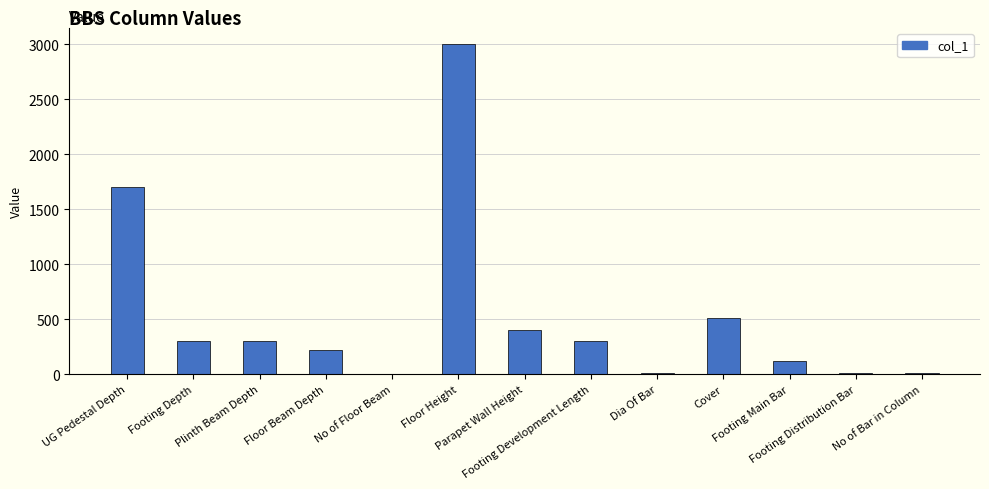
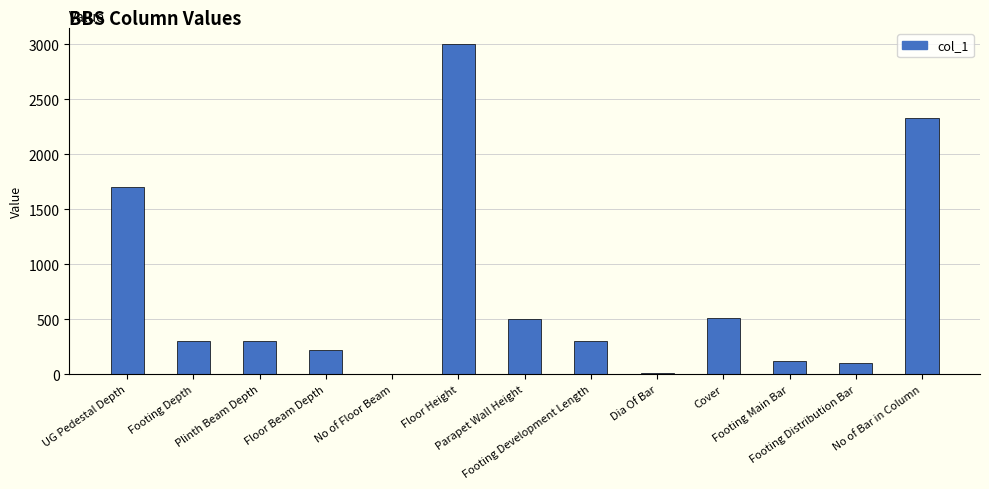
  {
    "UG Pedestal Depth": 1700,
    "Footing Depth": 300,
    "Plinth Beam Depth": 300,
    "Floor Beam Depth": 220,
    "Floor Height": 3000,
-   "Parapet Wall Height": 400,
+   "Parapet Wall Height": 500,
    "Footing Development Length": 300,
    "Cover": 510,
    "Footing Main Bar": 120,
-   "Footing Distribution Bar": 10,
-   "No of Bar in Column": 10
+   "Footing Distribution Bar": 100,
+   "No of Bar in Column": 2330
  }
